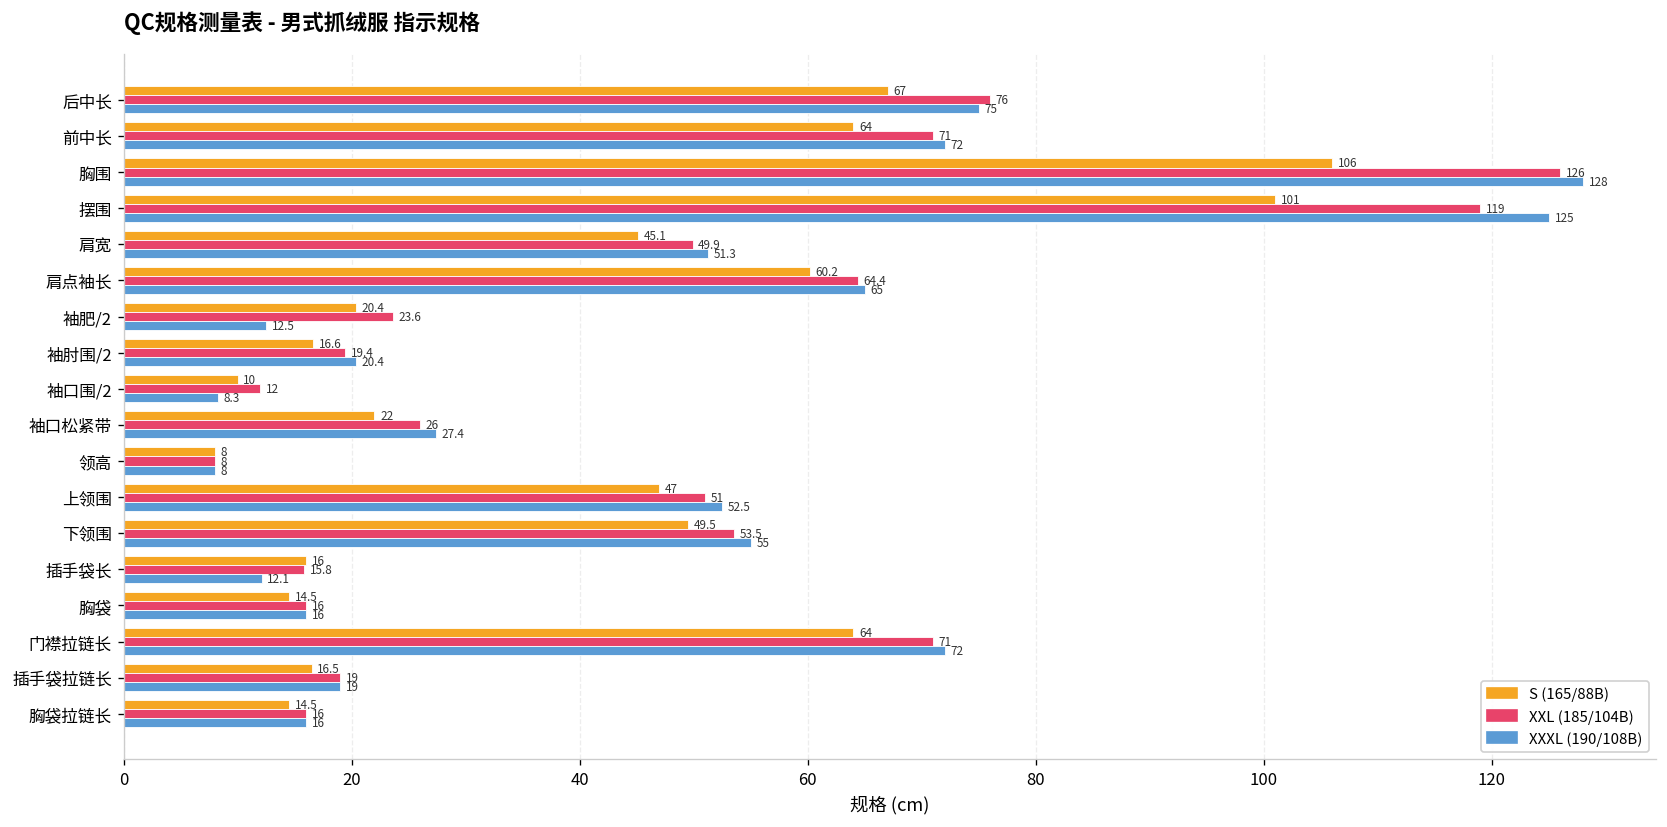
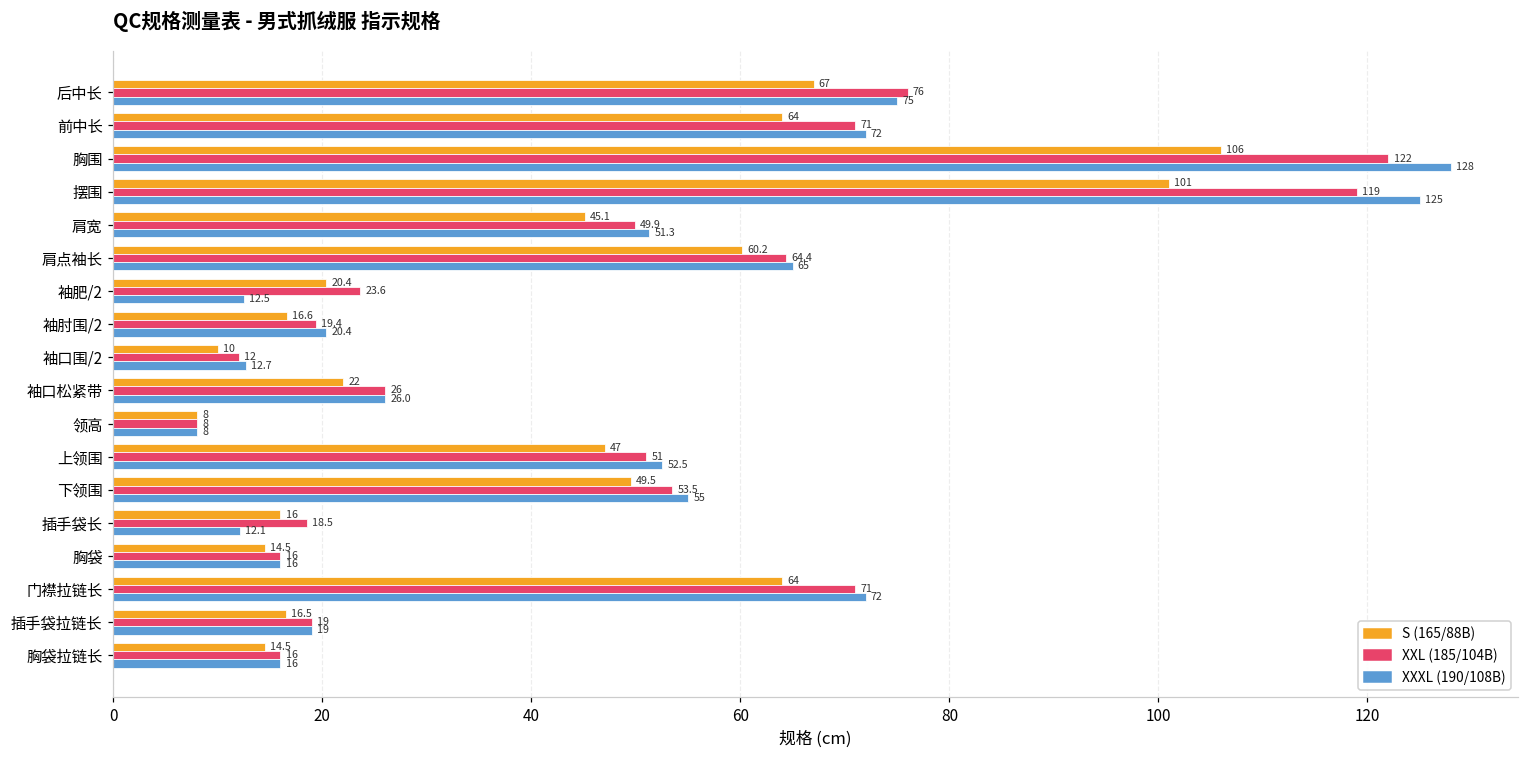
  {
    "S (165/88B)": {
      "后中长": 67,
      "前中长": 64,
      "胸围": 106,
      "摆围": 101,
      "肩宽": 45.1,
      "肩点袖长": 60.2,
      "袖肥/2": 20.4,
      "袖肘围/2": 16.6,
      "袖口围/2": 10,
      "袖口松紧带": 22,
      "上领围": 47,
      "下领围": 49.5,
      "插手袋长": 16,
      "胸袋": 14.5,
      "门襟拉链长": 64,
      "插手袋拉链长": 16.5,
      "胸袋拉链长": 14.5
    },
    "XXL (185/104B)": {
      "后中长": 76,
      "前中长": 71,
-     "胸围": 126,
+     "胸围": 122,
      "摆围": 119,
      "肩宽": 49.9,
      "肩点袖长": 64.4,
      "袖肥/2": 23.6,
      "袖肘围/2": 19.4,
      "袖口围/2": 12,
      "上领围": 51,
      "下领围": 53.5,
-     "插手袋长": 15.8,
+     "插手袋长": 18.5,
      "门襟拉链长": 71
    },
    "XXXL (190/108B)": {
      "后中长": 75,
      "前中长": 72,
      "胸围": 128,
      "摆围": 125,
      "肩宽": 51.3,
      "袖肥/2": 12.5,
      "袖肘围/2": 20.4,
-     "袖口围/2": 8.3,
-     "袖口松紧带": 27.4,
+     "袖口围/2": 12.7,
+     "袖口松紧带": 26.0,
      "上领围": 52.5,
      "下领围": 55,
      "插手袋长": 12.1,
      "门襟拉链长": 72
    }
  }
